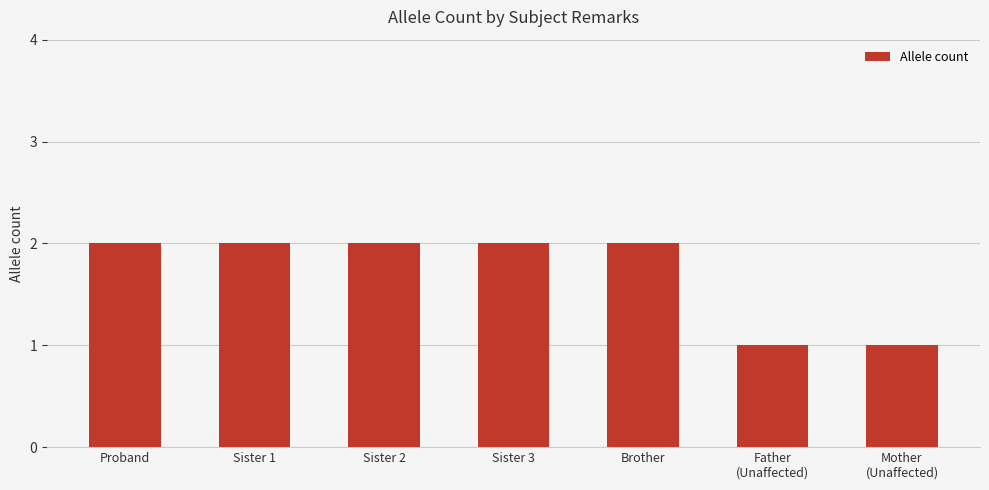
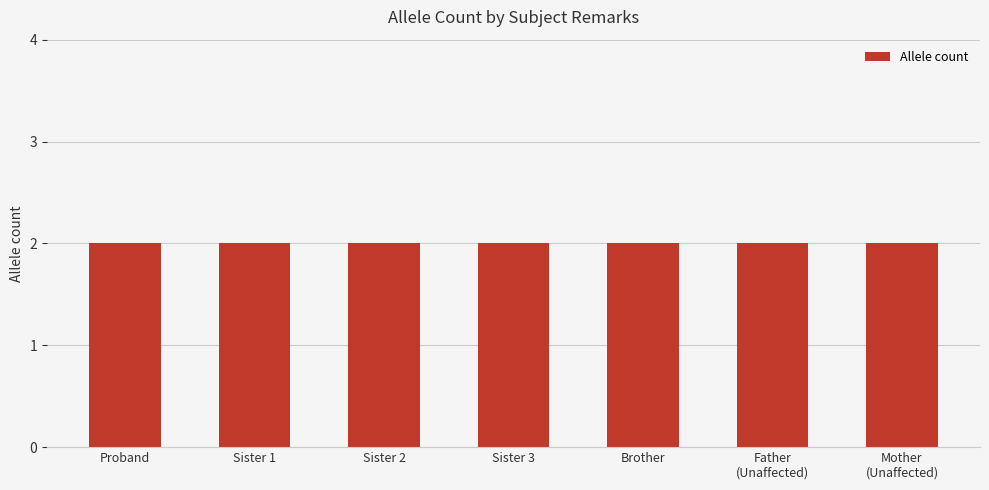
  {
    "Proband": 2,
    "Sister 1": 2,
    "Sister 2": 2,
    "Sister 3": 2,
    "Brother": 2,
-   "Father (Unaffected)": 1,
-   "Mother (Unaffected)": 1
+   "Father (Unaffected)": 2,
+   "Mother (Unaffected)": 2
  }
